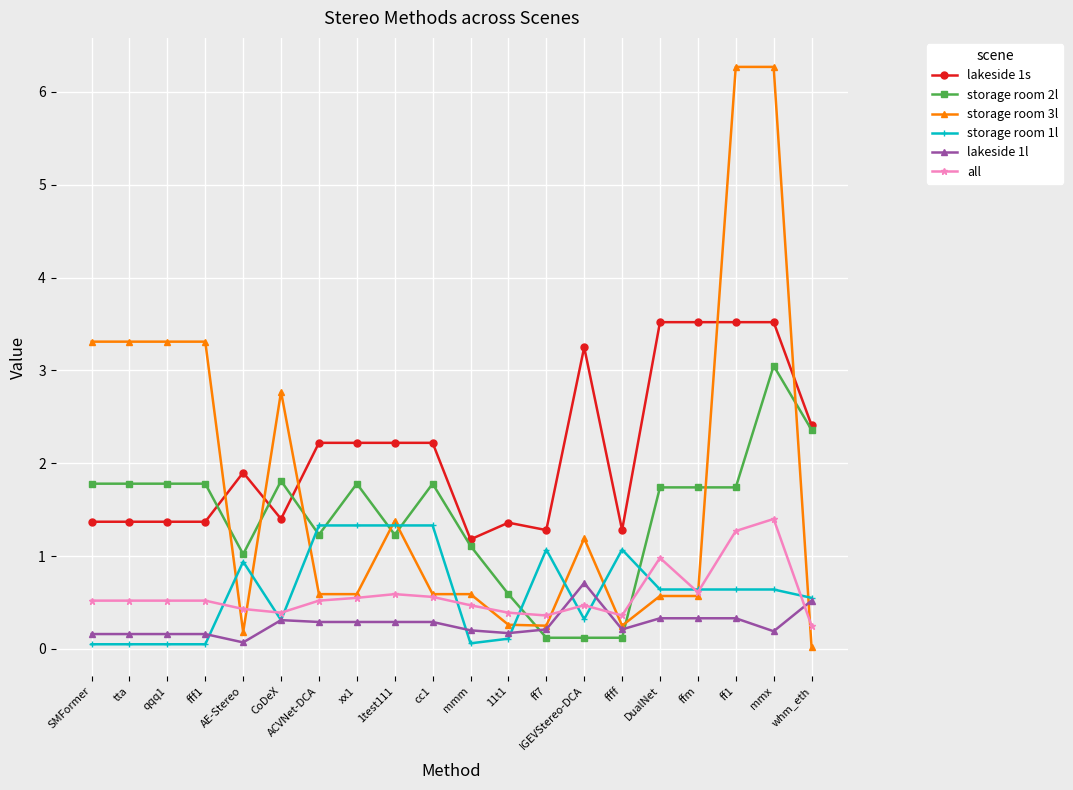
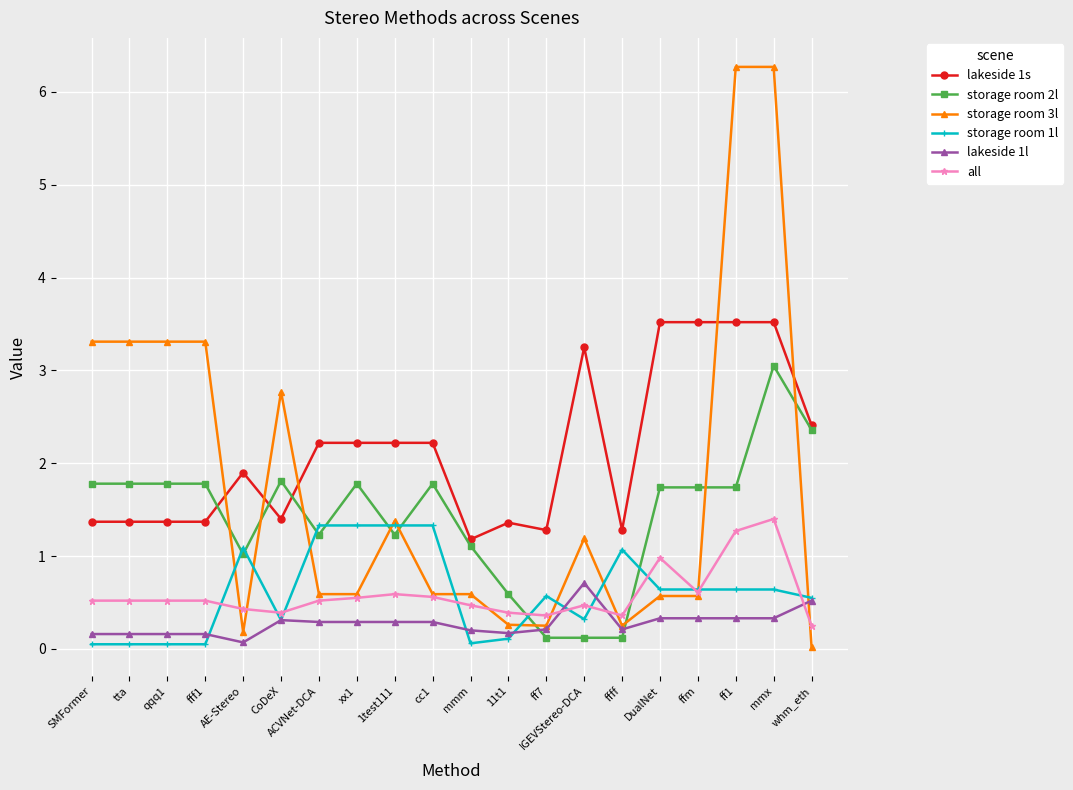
  {
    "lakeside 1s": {
      "SMFormer": 1.4,
      "tta": 1.4,
      "qqq1": 1.4,
      "fff1": 1.4,
      "AE-Stereo": 1.9,
      "CoDeX": 1.4,
      "ACVNet-DCA": 2.2,
      "xx1": 2.2,
      "1test111": 2.2,
      "cc1": 2.2,
      "mmm": 1.2,
      "11t1": 1.4,
      "ff7": 1.3,
      "IGEVStereo-DCA": 3.3,
      "ffff": 1.3,
      "DualNet": 3.5,
      "ffm": 3.5,
      "ff1": 3.5,
      "mmx": 3.5,
      "whm_eth": 2.4
    },
    "storage room 2l": {
      "SMFormer": 1.8,
      "tta": 1.8,
      "qqq1": 1.8,
      "fff1": 1.8,
      "AE-Stereo": 1.0,
      "CoDeX": 1.8,
      "ACVNet-DCA": 1.2,
      "xx1": 1.8,
      "1test111": 1.2,
      "cc1": 1.8,
      "mmm": 1.1,
      "11t1": 0.6,
      "ff7": 0.1,
      "IGEVStereo-DCA": 0.1,
      "ffff": 0.1,
      "DualNet": 1.7,
      "ffm": 1.7,
      "ff1": 1.7,
      "mmx": 3.1,
      "whm_eth": 2.4
    },
    "storage room 3l": {
      "SMFormer": 3.3,
      "tta": 3.3,
      "qqq1": 3.3,
      "fff1": 3.3,
      "AE-Stereo": 0.2,
      "CoDeX": 2.8,
      "ACVNet-DCA": 0.6,
      "xx1": 0.6,
      "1test111": 1.4,
      "cc1": 0.6,
      "mmm": 0.6,
      "11t1": 0.3,
      "ff7": 0.3,
      "IGEVStereo-DCA": 1.2,
      "ffff": 0.3,
      "DualNet": 0.6,
      "ffm": 0.6,
      "ff1": 6.3,
      "mmx": 6.3,
      "whm_eth": 0.0
    },
    "storage room 1l": {
      "SMFormer": 0.1,
      "tta": 0.1,
      "qqq1": 0.1,
      "fff1": 0.1,
-     "AE-Stereo": 0.9,
+     "AE-Stereo": 1.1,
      "ACVNet-DCA": 1.3,
      "xx1": 1.3,
      "1test111": 1.3,
      "cc1": 1.3,
      "mmm": 0.1,
      "11t1": 0.1,
-     "ff7": 1.1,
+     "ff7": 0.6,
      "IGEVStereo-DCA": 0.3,
      "ffff": 1.1,
      "DualNet": 0.6,
      "ffm": 0.6,
      "ff1": 0.6,
      "mmx": 0.6,
      "whm_eth": 0.6
    },
    "lakeside 1l": {
      "SMFormer": 0.2,
      "tta": 0.2,
      "qqq1": 0.2,
      "fff1": 0.2,
      "AE-Stereo": 0.1,
      "ACVNet-DCA": 0.3,
      "xx1": 0.3,
      "1test111": 0.3,
      "cc1": 0.3,
      "mmm": 0.2,
      "11t1": 0.2,
      "ff7": 0.2,
      "IGEVStereo-DCA": 0.7,
      "ffff": 0.2,
      "DualNet": 0.3,
      "ffm": 0.3,
      "ff1": 0.3,
-     "mmx": 0.2,
+     "mmx": 0.3,
      "whm_eth": 0.5
    },
    "all": {
      "SMFormer": 0.5,
      "tta": 0.5,
      "qqq1": 0.5,
      "fff1": 0.5,
      "AE-Stereo": 0.4,
      "CoDeX": 0.4,
      "ACVNet-DCA": 0.5,
      "xx1": 0.6,
      "1test111": 0.6,
      "cc1": 0.6,
      "mmm": 0.5,
      "11t1": 0.4,
      "ff7": 0.4,
      "IGEVStereo-DCA": 0.5,
      "ffff": 0.4,
      "DualNet": 1.0,
      "ffm": 0.6,
      "ff1": 1.3,
      "mmx": 1.4,
      "whm_eth": 0.3
    }
  }
